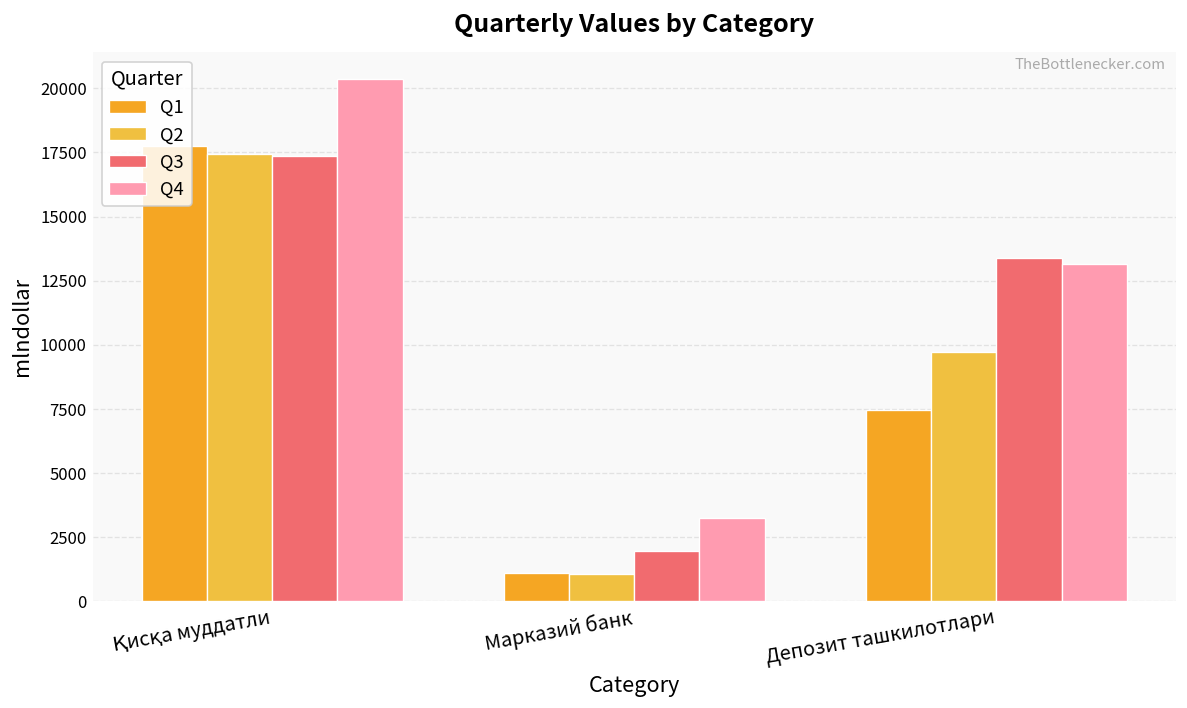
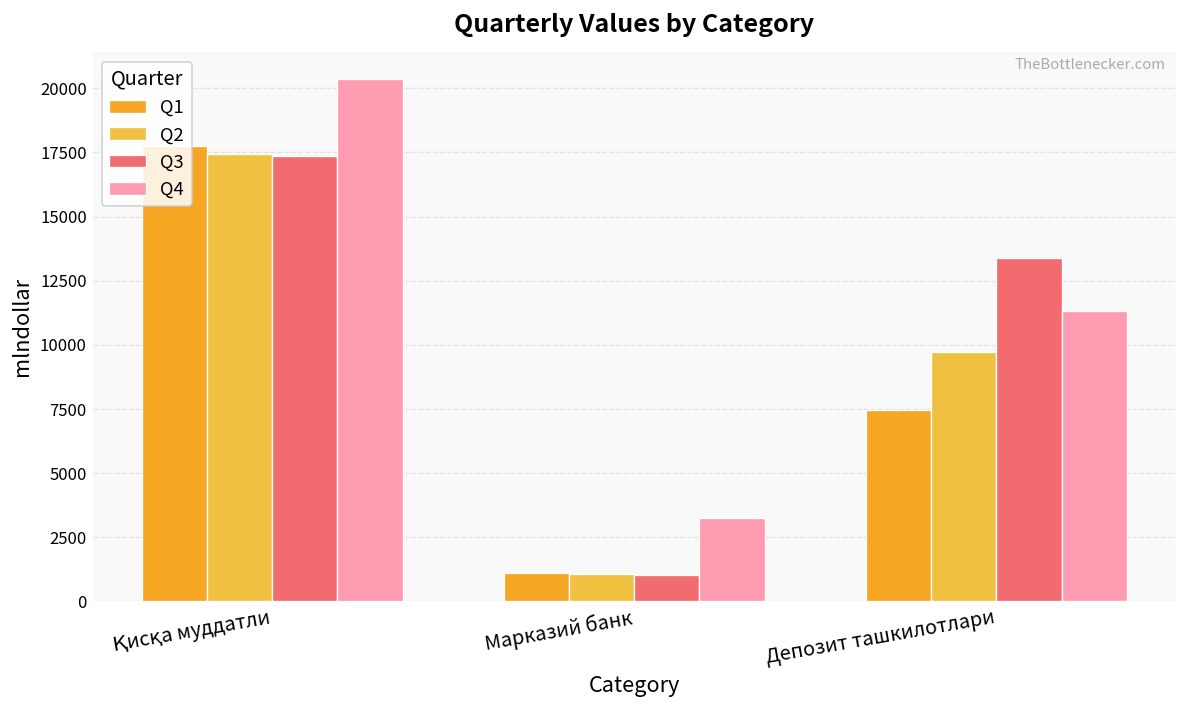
  {
    "Q3": {
      "Қисқа муддатли": 17400,
-     "Марказий банк": 2000,
+     "Марказий банк": 1000,
      "Депозит ташкилотлари": 13400
    },
    "Q4": {
      "Қисқа муддатли": 20400,
      "Марказий банк": 3300,
-     "Депозит ташкилотлари": 13200
+     "Депозит ташкилотлари": 11300
    }
  }
